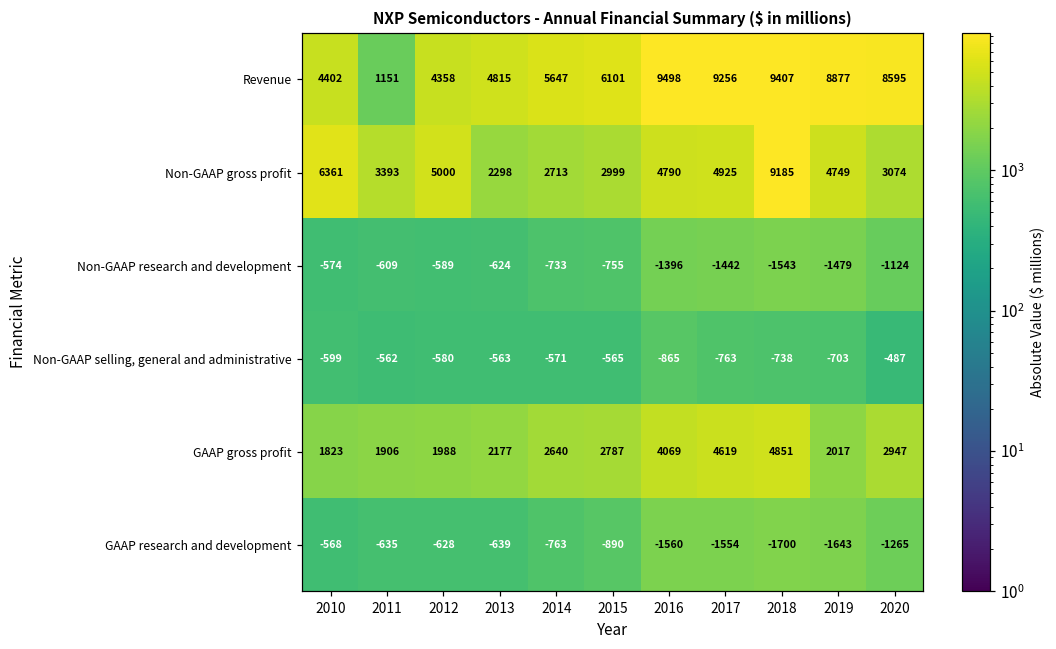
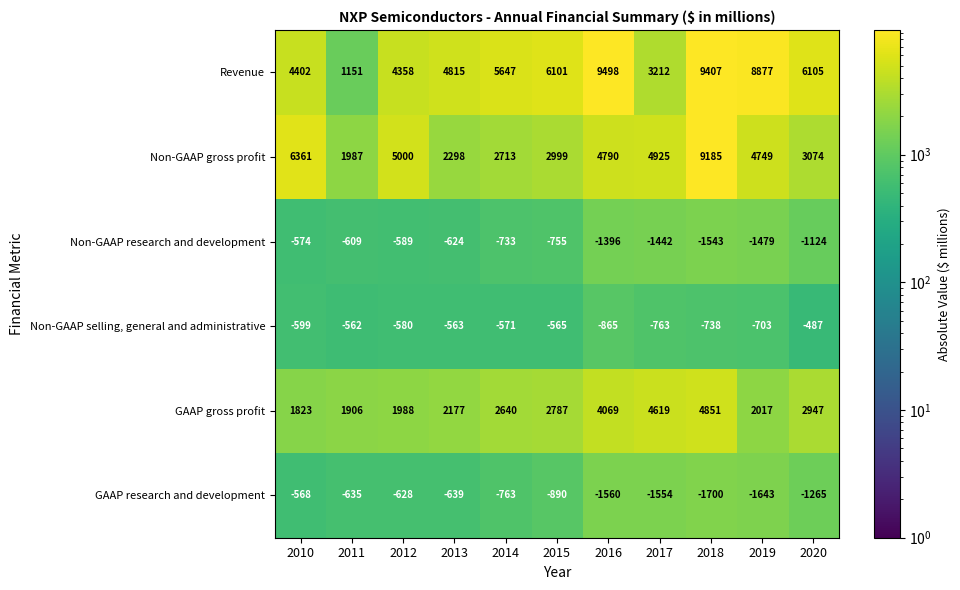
  {
    "Revenue": {
      "2010": 4402,
      "2011": 1151,
      "2012": 4358,
      "2013": 4815,
      "2014": 5647,
      "2015": 6101,
      "2016": 9498,
-     "2017": 9256,
+     "2017": 3212,
      "2018": 9407,
      "2019": 8877,
-     "2020": 8595
+     "2020": 6105
    },
    "Non-GAAP gross profit": {
      "2010": 6361,
-     "2011": 3393,
+     "2011": 1987,
      "2012": 5000,
      "2013": 2298,
      "2014": 2713,
      "2015": 2999,
      "2016": 4790,
      "2017": 4925,
      "2018": 9185,
      "2019": 4749,
      "2020": 3074
    },
    "Non-GAAP research and development": {
      "2010": -574,
      "2011": -609,
      "2012": -589,
      "2013": -624,
      "2014": -733,
      "2015": -755,
      "2016": -1396,
      "2017": -1442,
      "2018": -1543,
      "2019": -1479,
      "2020": -1124
    },
    "Non-GAAP selling, general and administrative": {
      "2010": -599,
      "2011": -562,
      "2012": -580,
      "2013": -563,
      "2014": -571,
      "2015": -565,
      "2016": -865,
      "2017": -763,
      "2018": -738,
      "2019": -703,
      "2020": -487
    },
    "GAAP gross profit": {
      "2010": 1823,
      "2011": 1906,
      "2012": 1988,
      "2013": 2177,
      "2014": 2640,
      "2015": 2787,
      "2016": 4069,
      "2017": 4619,
      "2018": 4851,
      "2019": 2017,
      "2020": 2947
    },
    "GAAP research and development": {
      "2010": -568,
      "2011": -635,
      "2012": -628,
      "2013": -639,
      "2014": -763,
      "2015": -890,
      "2016": -1560,
      "2017": -1554,
      "2018": -1700,
      "2019": -1643,
      "2020": -1265
    }
  }
